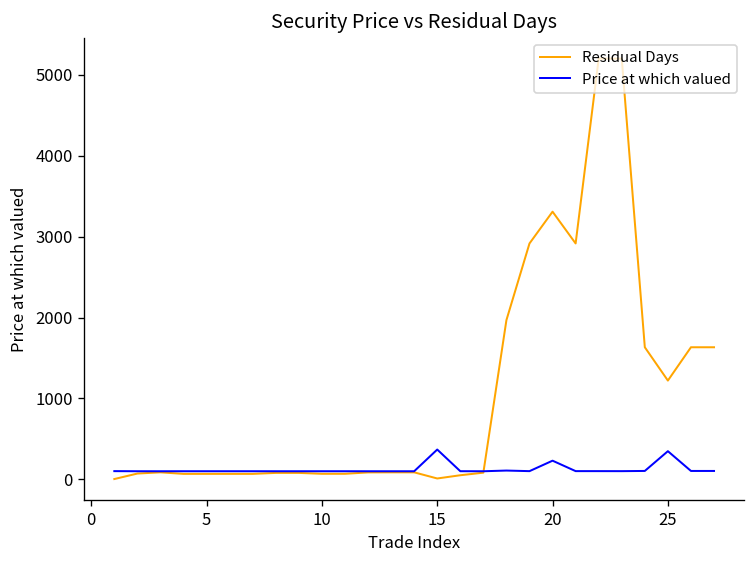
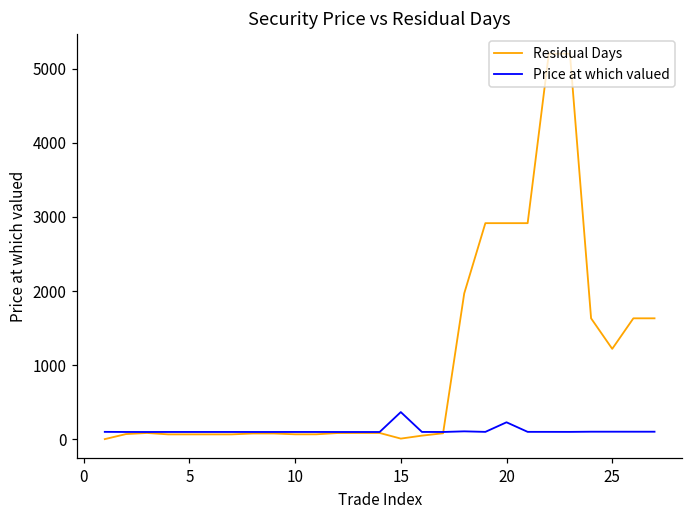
  {
    "Residual Days": {
      "15": 0,
-     "20": 3300,
+     "20": 2900,
      "25": 1200
    },
    "Price at which valued": {
      "15": 400,
      "20": 200,
-     "25": 300
+     "25": 100
    }
  }
